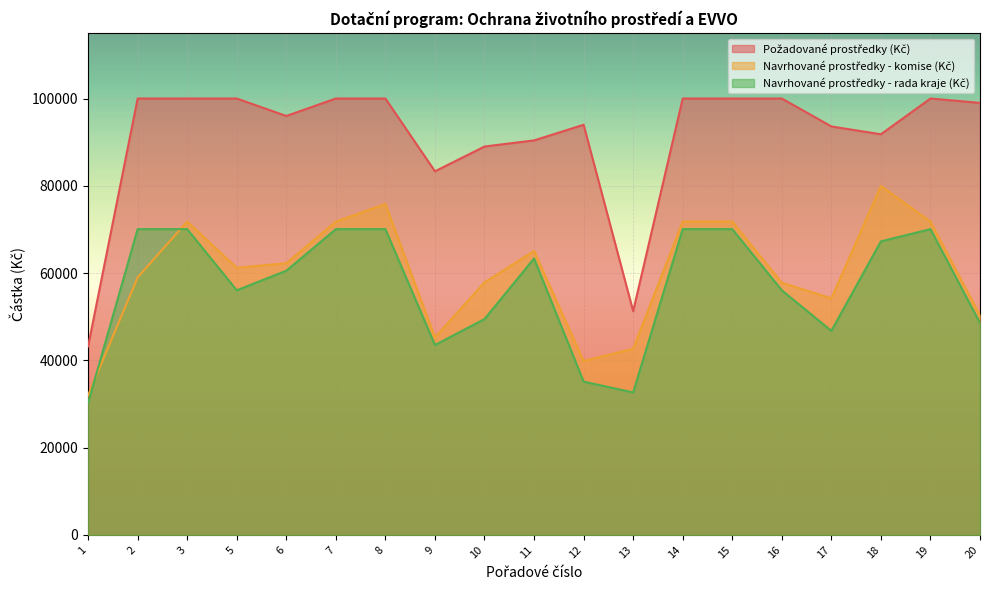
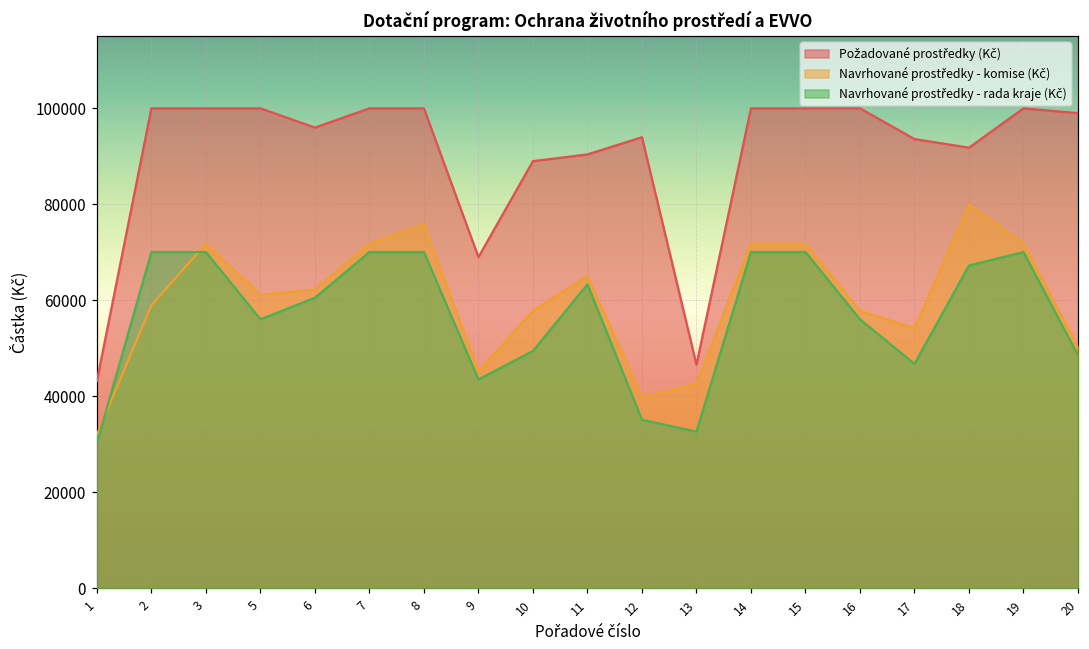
  {
    "Požadované prostředky (Kč)": {
      "1": 43000,
      "2": 100000,
      "3": 100000,
      "5": 100000,
      "6": 96000,
      "7": 100000,
      "8": 100000,
-     "9": 83000,
+     "9": 69000,
      "10": 89000,
      "11": 90000,
      "12": 94000,
-     "13": 51000,
+     "13": 47000,
      "14": 100000,
      "15": 100000,
      "16": 100000,
      "17": 94000,
      "18": 92000,
      "19": 100000,
      "20": 99000
    },
    "Navrhované prostředky - komise (Kč)": {
      "1": 32000,
      "2": 59000,
      "3": 72000,
      "5": 61000,
      "6": 62000,
      "7": 72000,
      "8": 76000,
      "9": 45000,
      "10": 58000,
      "11": 65000,
      "12": 40000,
      "13": 43000,
      "14": 72000,
      "15": 72000,
      "16": 58000,
      "17": 54000,
      "18": 80000,
      "19": 72000,
      "20": 50000
    },
    "Navrhované prostředky - rada kraje (Kč)": {
      "1": 30000,
      "2": 70000,
      "3": 70000,
      "5": 56000,
      "6": 61000,
      "7": 70000,
      "8": 70000,
      "9": 44000,
      "10": 49000,
      "11": 63000,
      "12": 35000,
      "13": 33000,
      "14": 70000,
      "15": 70000,
      "16": 56000,
      "17": 47000,
      "18": 67000,
      "19": 70000,
      "20": 49000
    }
  }
